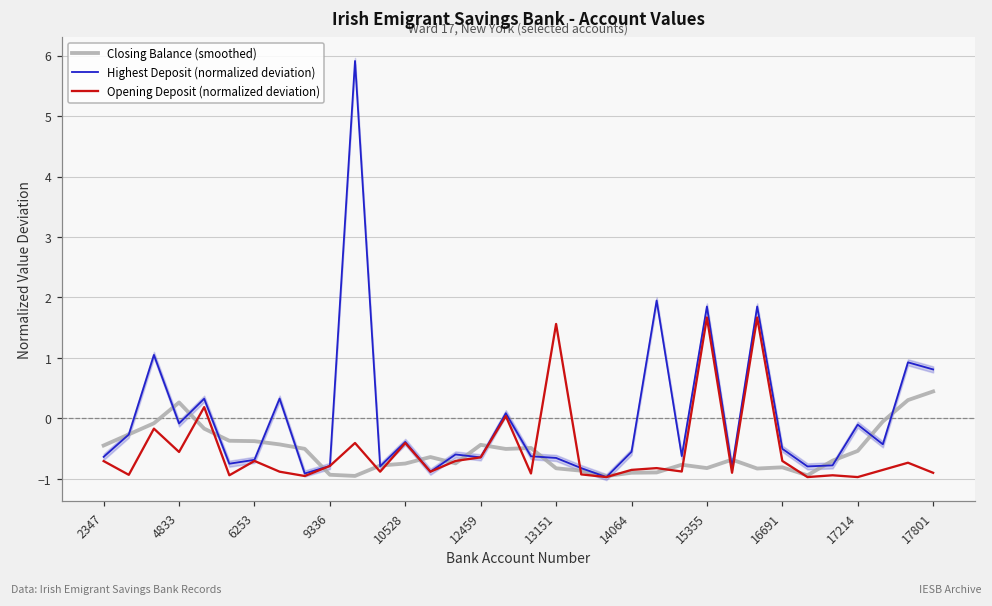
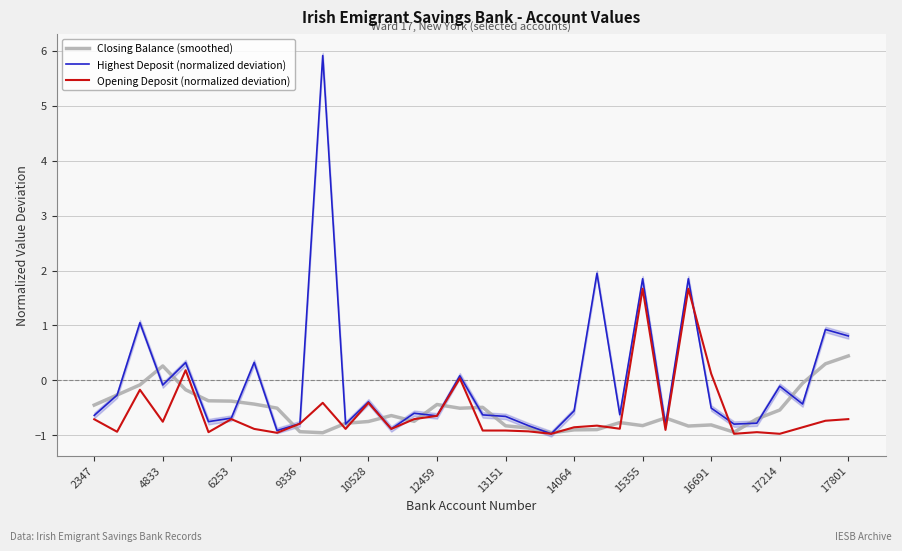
  {
    "Closing Balance (smoothed)": {
      "2347": -0.4,
      "4833": 0.3,
      "6253": -0.4,
      "9336": -0.9,
      "10528": -0.7,
      "12459": -0.4,
      "13151": -0.8,
      "14064": -0.9,
      "15355": -0.8,
      "16691": -0.8,
      "17214": -0.5,
      "17801": 0.4
    },
    "Opening Deposit (normalized deviation)": {
      "2347": -0.7,
-     "4833": -0.6,
-     "13151": 1.6,
+     "4833": -0.8,
+     "13151": -0.9,
      "14064": -0.9,
      "15355": 1.7,
-     "16691": -0.7,
+     "16691": 0.1,
      "17214": -1.0,
-     "17801": -0.9
+     "17801": -0.7
    }
  }
